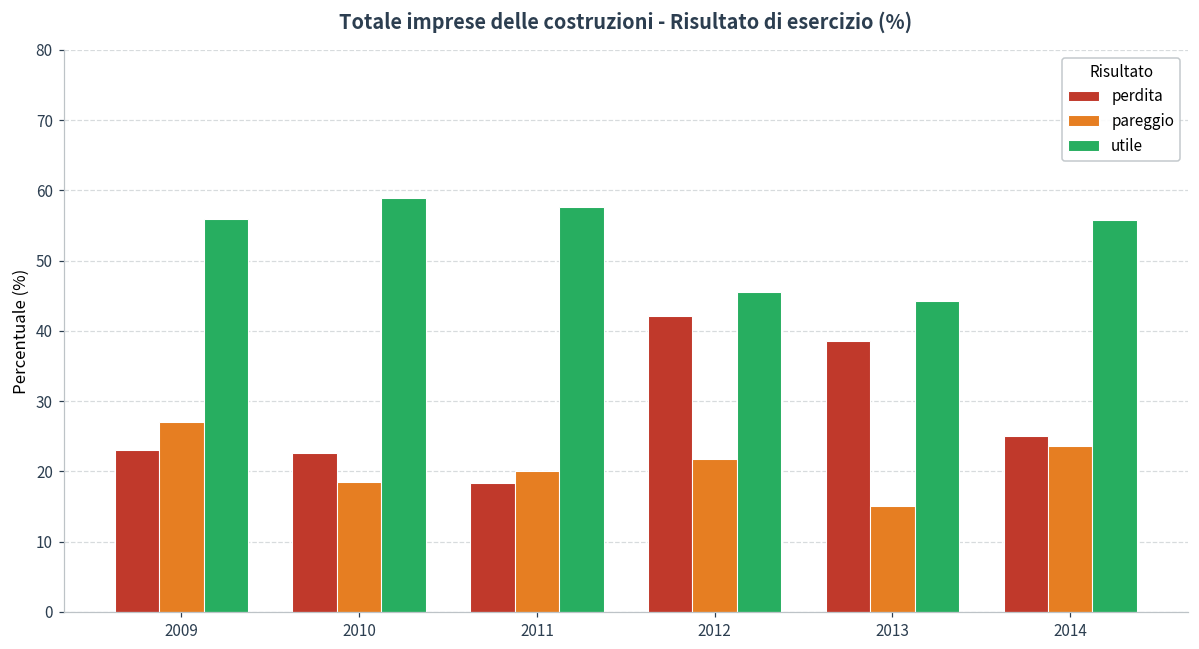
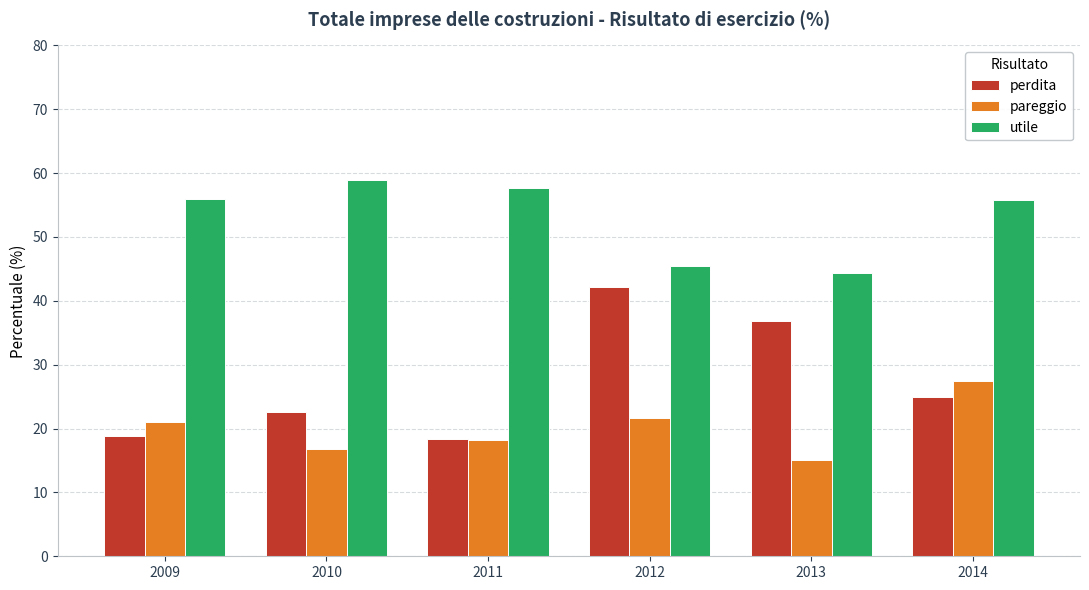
  {
    "perdita": {
-     "2009": 23,
+     "2009": 19,
      "2010": 23,
      "2011": 18,
      "2012": 42,
-     "2013": 39,
+     "2013": 37,
      "2014": 25
    },
    "pareggio": {
-     "2009": 27,
-     "2010": 19,
-     "2011": 20,
+     "2009": 21,
+     "2010": 17,
+     "2011": 18,
      "2012": 22,
      "2013": 15,
-     "2014": 24
+     "2014": 28
    },
    "utile": {
      "2009": 56,
      "2010": 59,
      "2011": 58,
      "2012": 46,
      "2013": 44,
      "2014": 56
    }
  }
